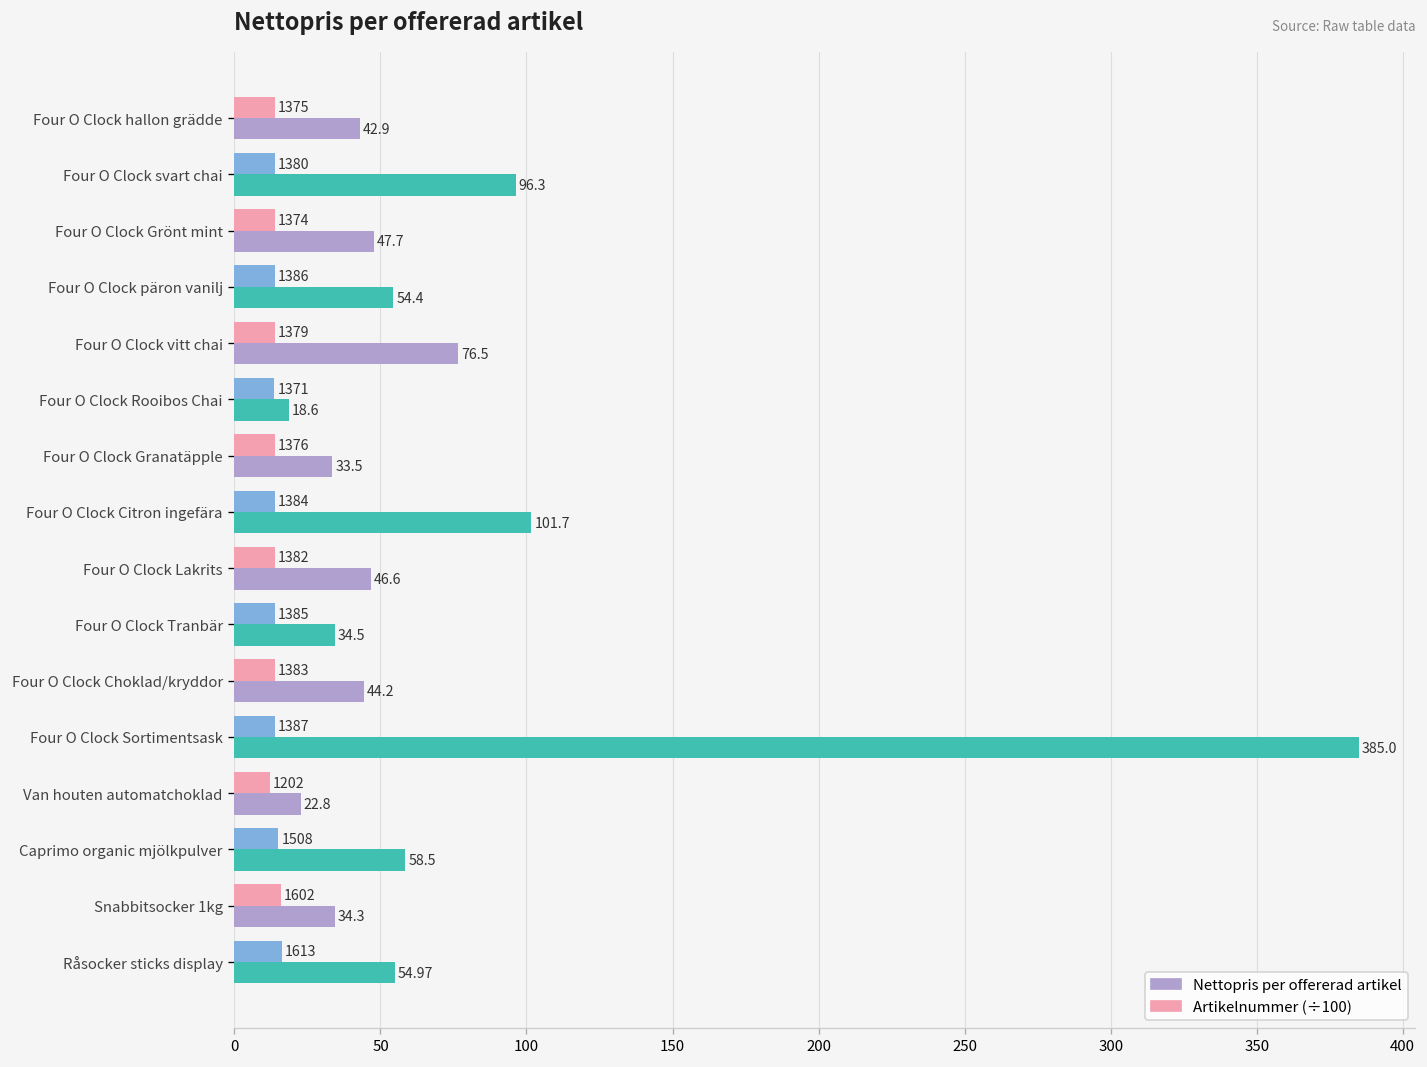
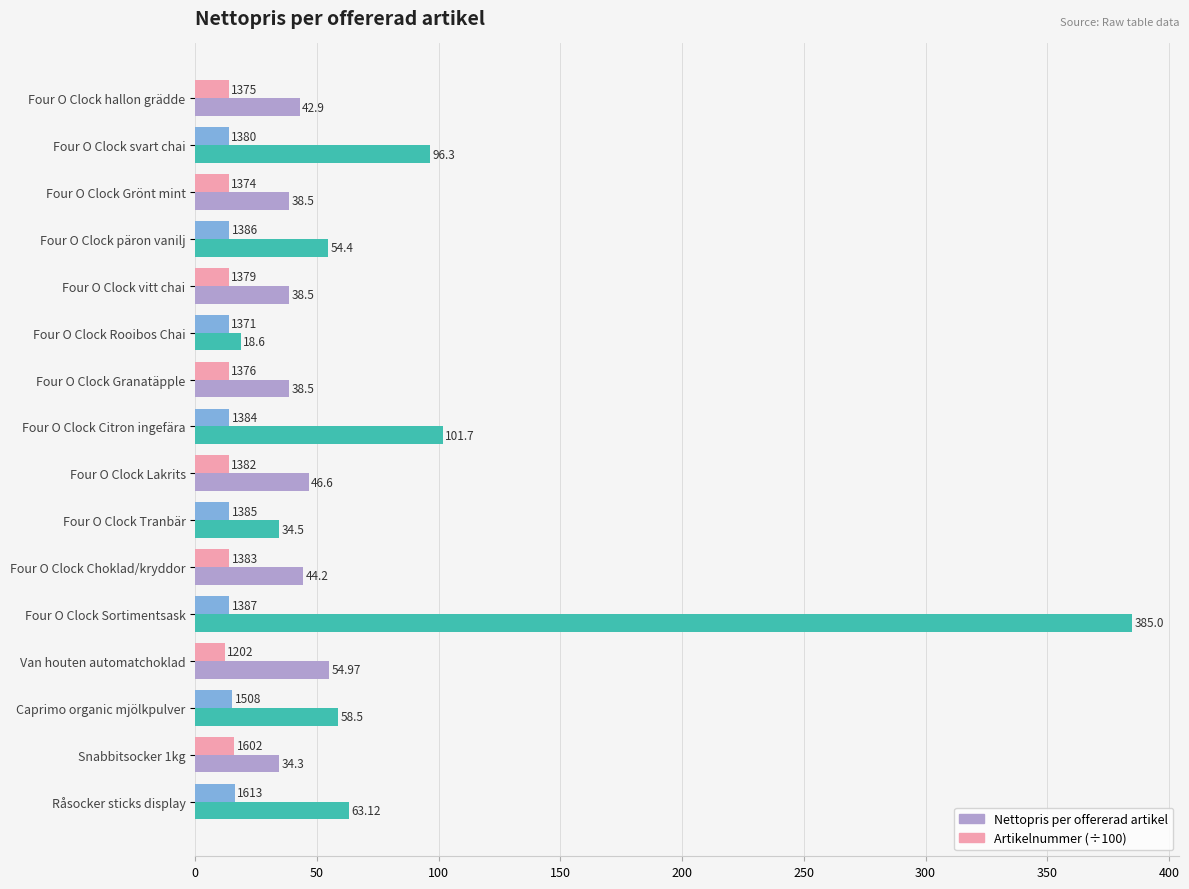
  {
    "Nettopris per offererad artikel": {
      "Four O Clock hallon grädde": 42.9,
      "Four O Clock svart chai": 96.3,
-     "Four O Clock Grönt mint": 47.7,
+     "Four O Clock Grönt mint": 38.5,
      "Four O Clock päron vanilj": 54.4,
-     "Four O Clock vitt chai": 76.5,
+     "Four O Clock vitt chai": 38.5,
      "Four O Clock Rooibos Chai": 18.6,
-     "Four O Clock Granatäpple": 33.5,
+     "Four O Clock Granatäpple": 38.5,
      "Four O Clock Citron ingefära": 101.7,
      "Four O Clock Lakrits": 46.6,
      "Four O Clock Tranbär": 34.5,
      "Four O Clock Choklad/kryddor": 44.2,
      "Four O Clock Sortimentsask": 385.0,
-     "Van houten automatchoklad": 22.8,
+     "Van houten automatchoklad": 54.97,
      "Caprimo organic mjölkpulver": 58.5,
      "Snabbitsocker 1kg": 34.3,
-     "Råsocker sticks display": 54.97
+     "Råsocker sticks display": 63.12
    }
  }
